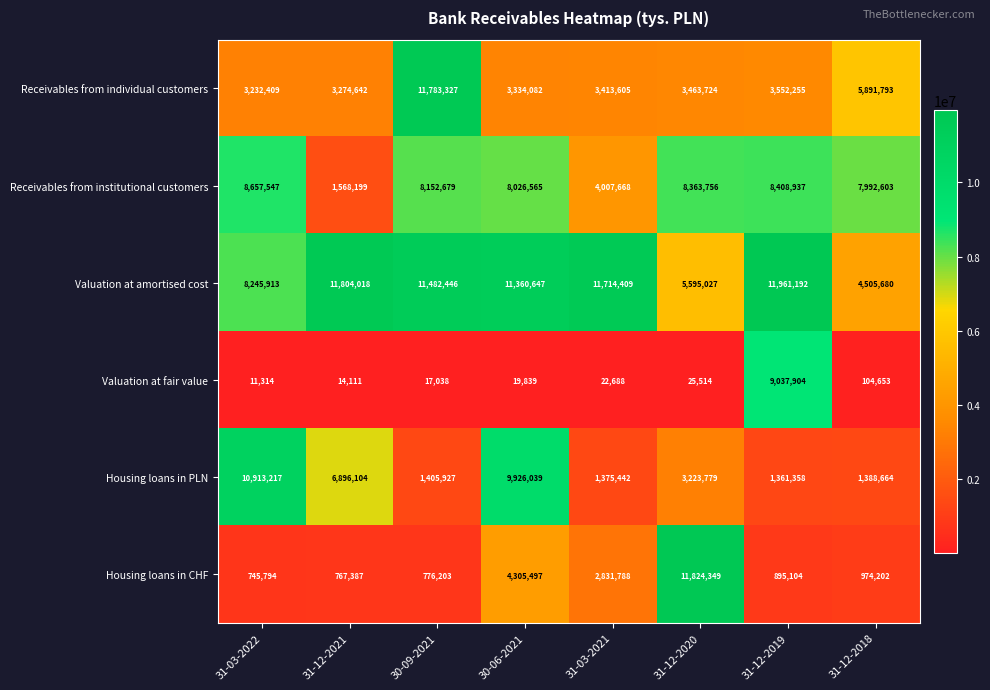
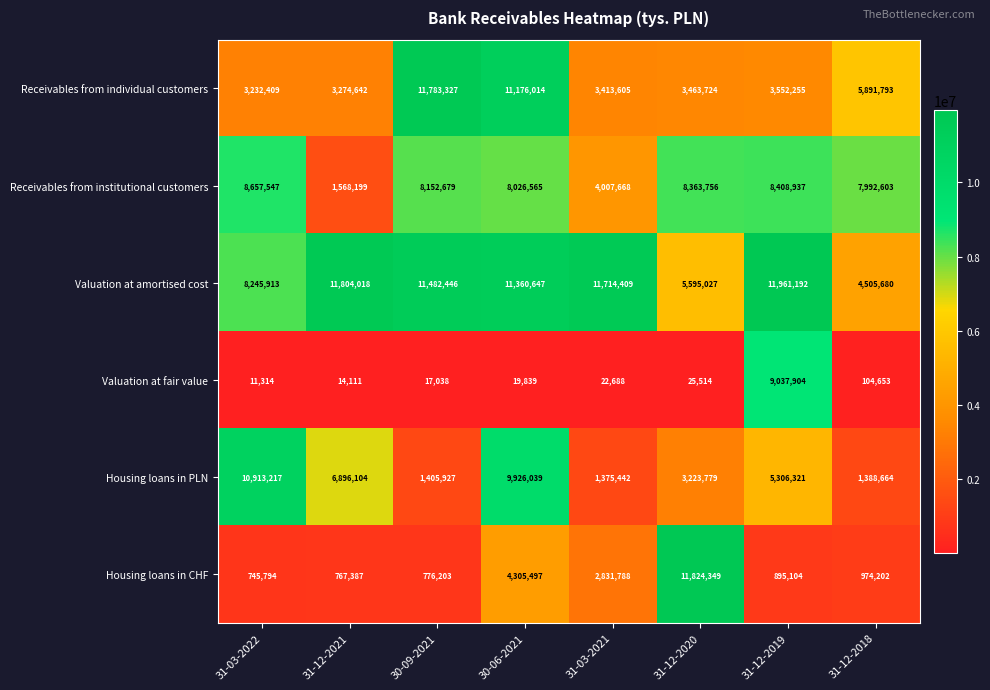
  {
    "Receivables from individual customers": {
      "31-03-2022": "3,232,409",
      "31-12-2021": "3,274,642",
      "30-09-2021": "11,783,327",
-     "30-06-2021": "3,334,082",
+     "30-06-2021": "11,176,014",
      "31-03-2021": "3,413,605",
      "31-12-2020": "3,463,724",
      "31-12-2019": "3,552,255",
      "31-12-2018": "5,891,793"
    },
    "Receivables from institutional customers": {
      "31-03-2022": "8,657,547",
      "31-12-2021": "1,568,199",
      "30-09-2021": "8,152,679",
      "30-06-2021": "8,026,565",
      "31-03-2021": "4,007,668",
      "31-12-2020": "8,363,756",
      "31-12-2019": "8,408,937",
      "31-12-2018": "7,992,603"
    },
    "Valuation at amortised cost": {
      "31-03-2022": "8,245,913",
      "31-12-2021": "11,804,018",
      "30-09-2021": "11,482,446",
      "30-06-2021": "11,360,647",
      "31-03-2021": "11,714,409",
      "31-12-2020": "5,595,027",
      "31-12-2019": "11,961,192",
      "31-12-2018": "4,505,680"
    },
    "Valuation at fair value": {
      "31-03-2022": "11,314",
      "31-12-2021": "14,111",
      "30-09-2021": "17,038",
      "30-06-2021": "19,839",
      "31-03-2021": "22,688",
      "31-12-2020": "25,514",
      "31-12-2019": "9,037,904",
      "31-12-2018": "104,653"
    },
    "Housing loans in PLN": {
      "31-03-2022": "10,913,217",
      "31-12-2021": "6,896,104",
      "30-09-2021": "1,405,927",
      "30-06-2021": "9,926,039",
      "31-03-2021": "1,375,442",
      "31-12-2020": "3,223,779",
-     "31-12-2019": "1,361,358",
+     "31-12-2019": "5,306,321",
      "31-12-2018": "1,388,664"
    },
    "Housing loans in CHF": {
      "31-03-2022": "745,794",
      "31-12-2021": "767,387",
      "30-09-2021": "776,203",
      "30-06-2021": "4,305,497",
      "31-03-2021": "2,831,788",
      "31-12-2020": "11,824,349",
      "31-12-2019": "895,104",
      "31-12-2018": "974,202"
    }
  }
